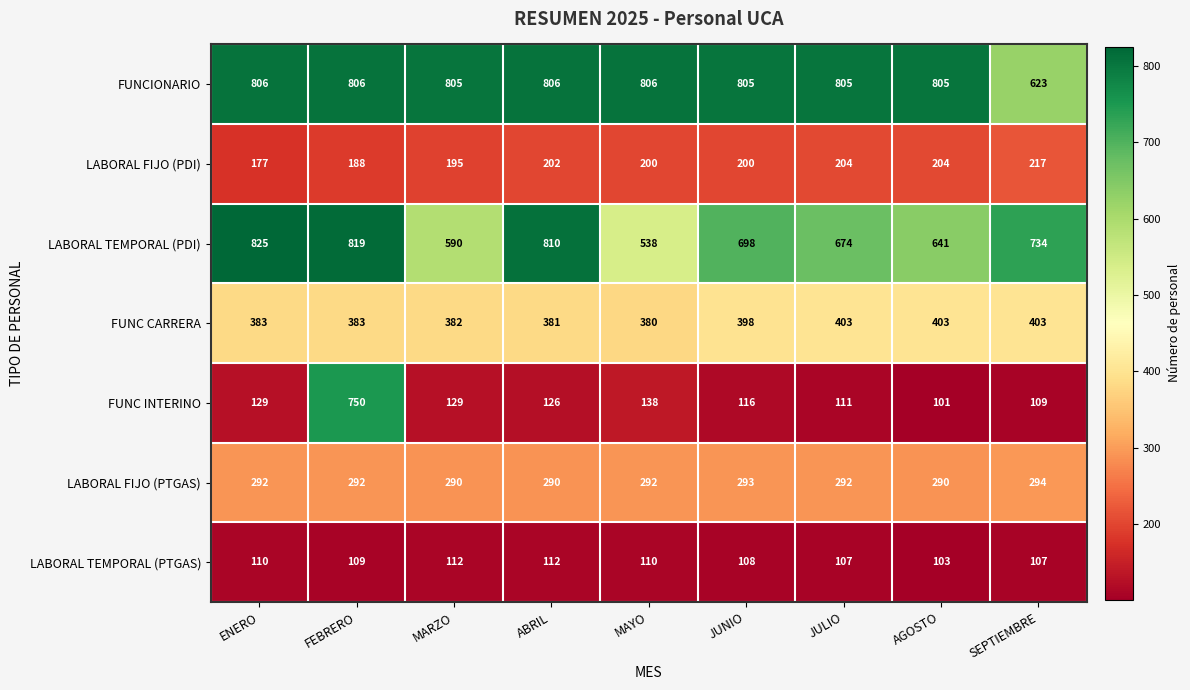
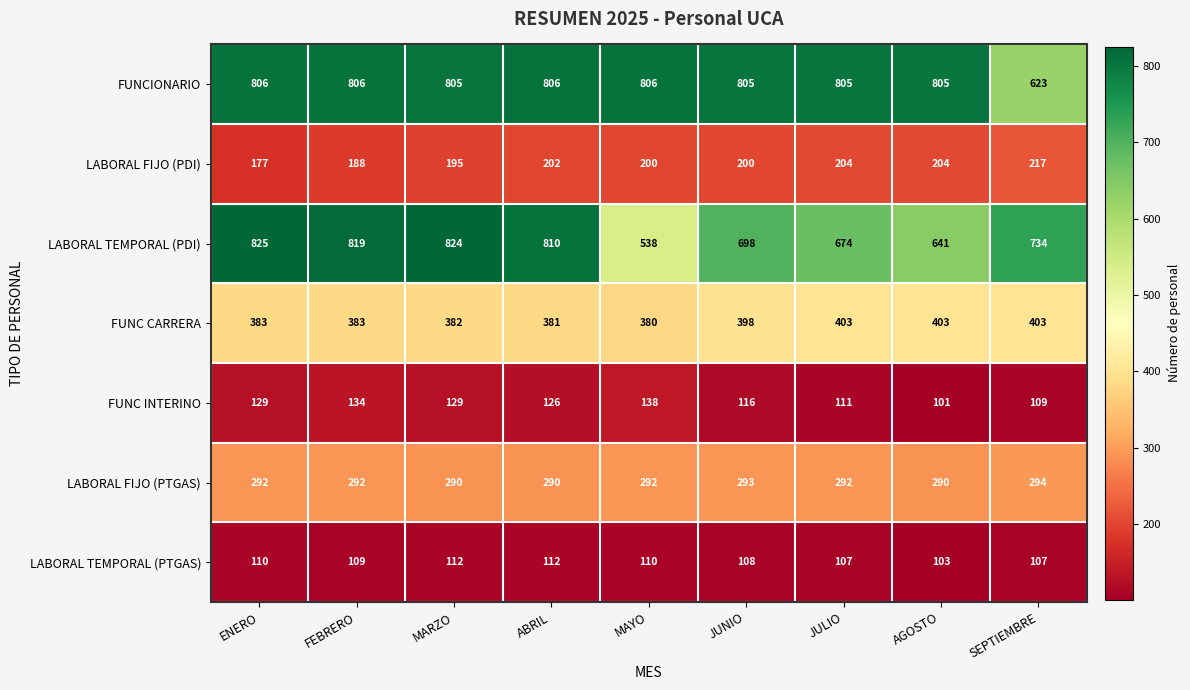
  {
    "FUNCIONARIO": {
      "ENERO": 806,
      "FEBRERO": 806,
      "MARZO": 805,
      "ABRIL": 806,
      "MAYO": 806,
      "JUNIO": 805,
      "JULIO": 805,
      "AGOSTO": 805,
      "SEPTIEMBRE": 623
    },
    "LABORAL FIJO (PDI)": {
      "ENERO": 177,
      "FEBRERO": 188,
      "MARZO": 195,
      "ABRIL": 202,
      "MAYO": 200,
      "JUNIO": 200,
      "JULIO": 204,
      "AGOSTO": 204,
      "SEPTIEMBRE": 217
    },
    "LABORAL TEMPORAL (PDI)": {
      "ENERO": 825,
      "FEBRERO": 819,
-     "MARZO": 590,
+     "MARZO": 824,
      "ABRIL": 810,
      "MAYO": 538,
      "JUNIO": 698,
      "JULIO": 674,
      "AGOSTO": 641,
      "SEPTIEMBRE": 734
    },
    "FUNC CARRERA": {
      "ENERO": 383,
      "FEBRERO": 383,
      "MARZO": 382,
      "ABRIL": 381,
      "MAYO": 380,
      "JUNIO": 398,
      "JULIO": 403,
      "AGOSTO": 403,
      "SEPTIEMBRE": 403
    },
    "FUNC INTERINO": {
      "ENERO": 129,
-     "FEBRERO": 750,
+     "FEBRERO": 134,
      "MARZO": 129,
      "ABRIL": 126,
      "MAYO": 138,
      "JUNIO": 116,
      "JULIO": 111,
      "AGOSTO": 101,
      "SEPTIEMBRE": 109
    },
    "LABORAL FIJO (PTGAS)": {
      "ENERO": 292,
      "FEBRERO": 292,
      "MARZO": 290,
      "ABRIL": 290,
      "MAYO": 292,
      "JUNIO": 293,
      "JULIO": 292,
      "AGOSTO": 290,
      "SEPTIEMBRE": 294
    },
    "LABORAL TEMPORAL (PTGAS)": {
      "ENERO": 110,
      "FEBRERO": 109,
      "MARZO": 112,
      "ABRIL": 112,
      "MAYO": 110,
      "JUNIO": 108,
      "JULIO": 107,
      "AGOSTO": 103,
      "SEPTIEMBRE": 107
    }
  }
